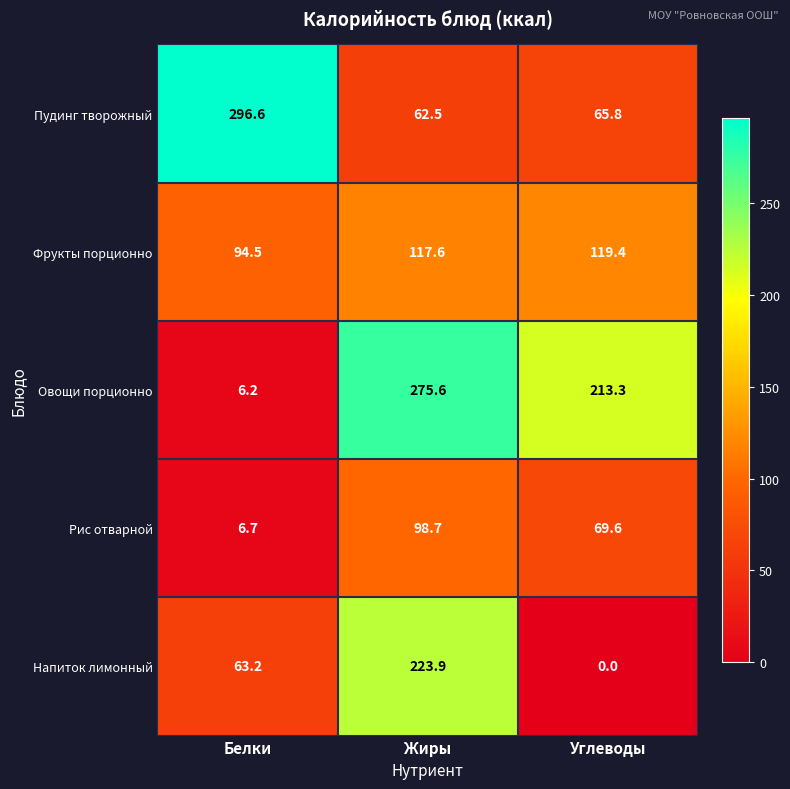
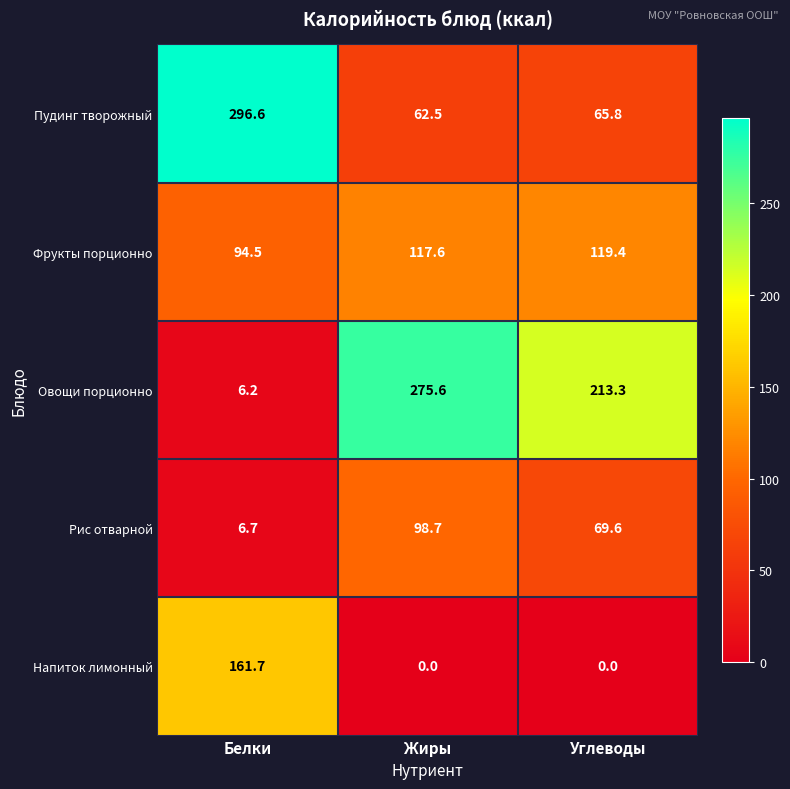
  {
    "Пудинг творожный": {
      "Белки": 296.6,
      "Жиры": 62.5,
      "Углеводы": 65.8
    },
    "Фрукты порционно": {
      "Белки": 94.5,
      "Жиры": 117.6,
      "Углеводы": 119.4
    },
    "Овощи порционно": {
      "Белки": 6.2,
      "Жиры": 275.6,
      "Углеводы": 213.3
    },
    "Рис отварной": {
      "Белки": 6.7,
      "Жиры": 98.7,
      "Углеводы": 69.6
    },
    "Напиток лимонный": {
-     "Белки": 63.2,
-     "Жиры": 223.9,
+     "Белки": 161.7,
+     "Жиры": 0.0,
      "Углеводы": 0.0
    }
  }
